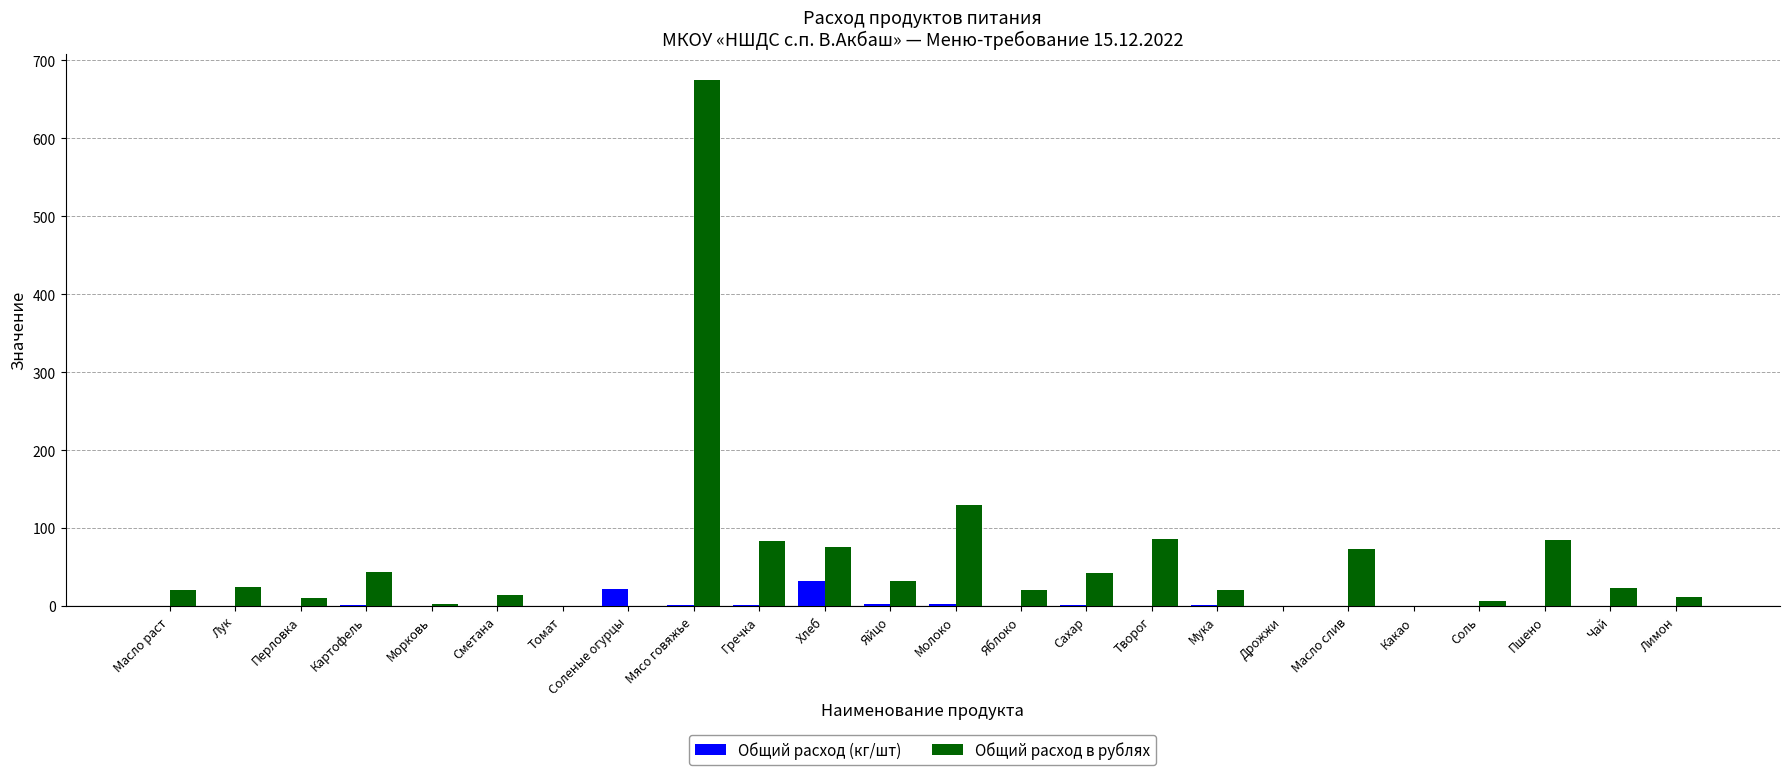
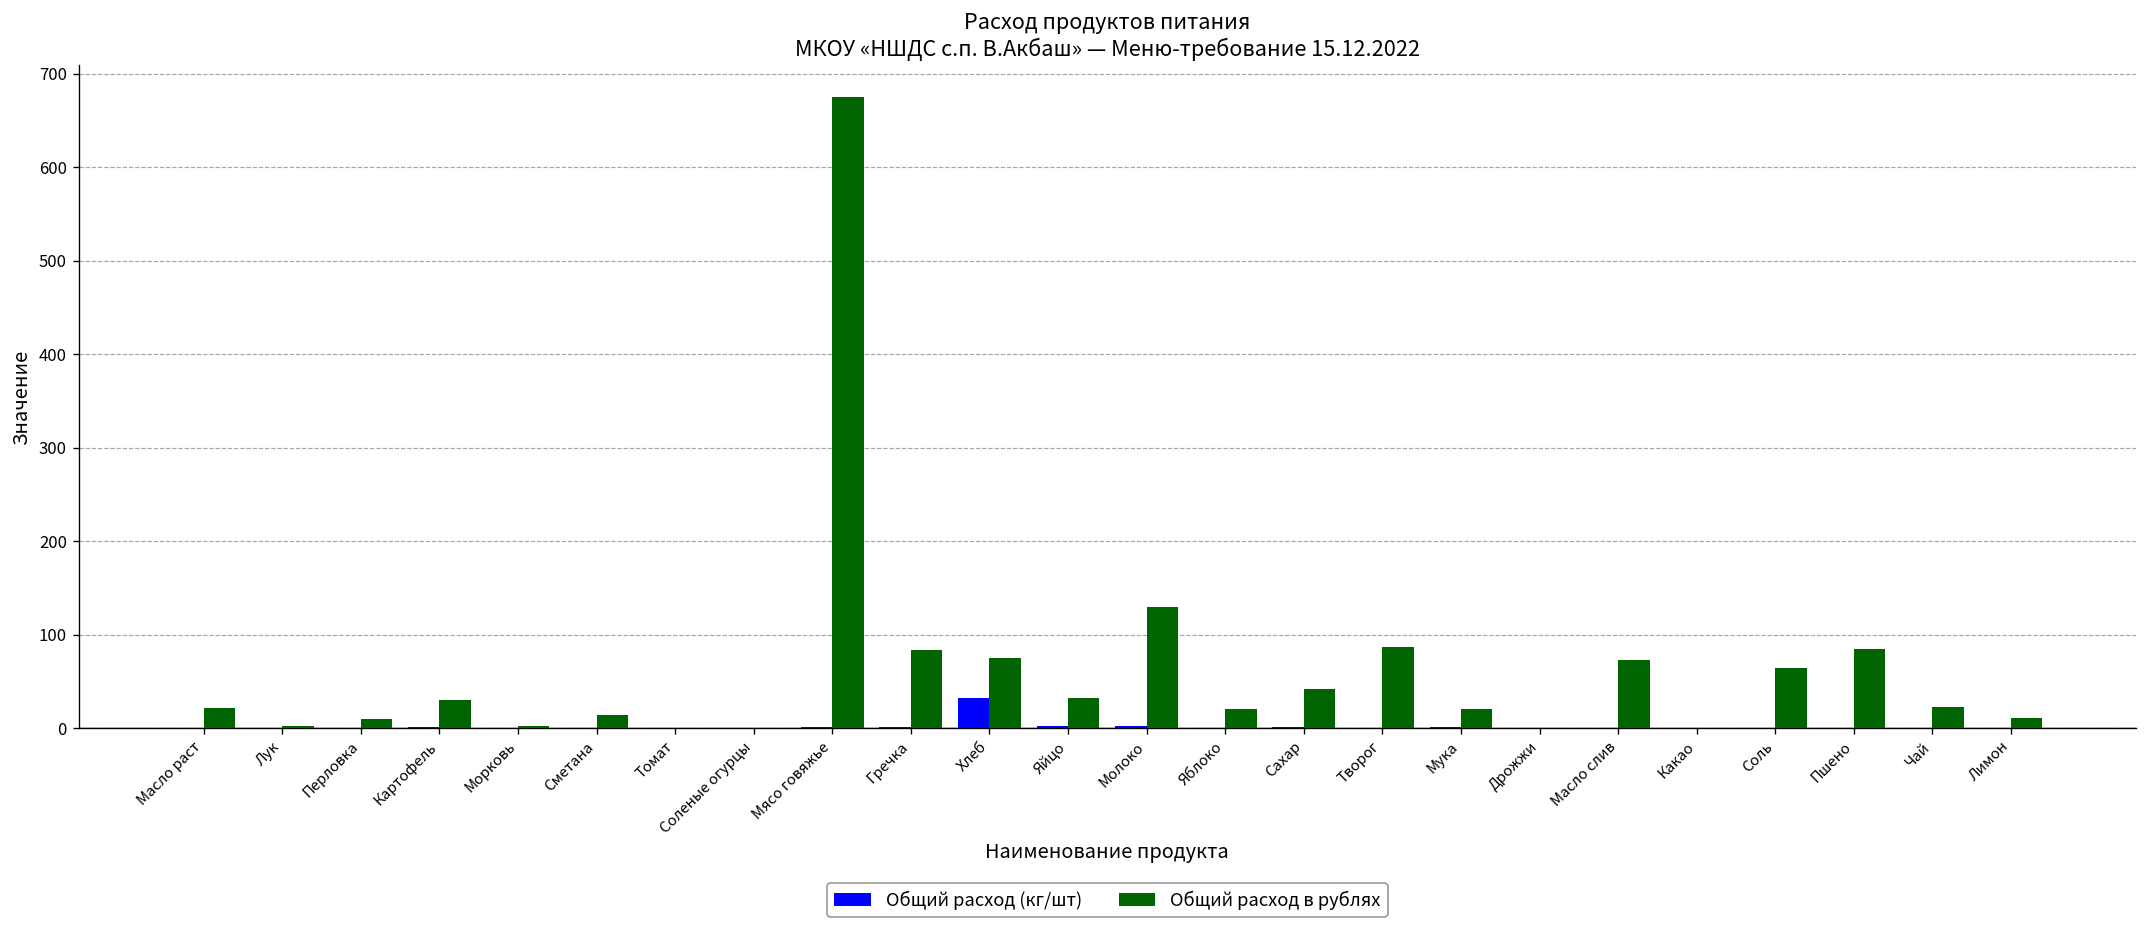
  {
    "Общий расход (кг/шт)": {
      "Томат": 0,
-     "Соленые огурцы": 20,
+     "Соленые огурцы": 0,
      "Хлеб": 30,
      "Дрожжи": 0,
      "Какао": 0
    },
    "Общий расход в рублях": {
      "Масло раст": 20,
-     "Лук": 20,
+     "Лук": 0,
      "Перловка": 10,
-     "Картофель": 40,
+     "Картофель": 30,
      "Сметана": 10,
      "Томат": 0,
      "Соленые огурцы": 0,
      "Мясо говяжье": 680,
      "Гречка": 80,
      "Хлеб": 80,
      "Яйцо": 30,
      "Молоко": 130,
      "Яблоко": 20,
      "Сахар": 40,
      "Творог": 90,
      "Мука": 20,
      "Дрожжи": 0,
      "Масло слив": 70,
      "Какао": 0,
-     "Соль": 10,
+     "Соль": 60,
      "Пшено": 90,
      "Чай": 20,
      "Лимон": 10
    }
  }
